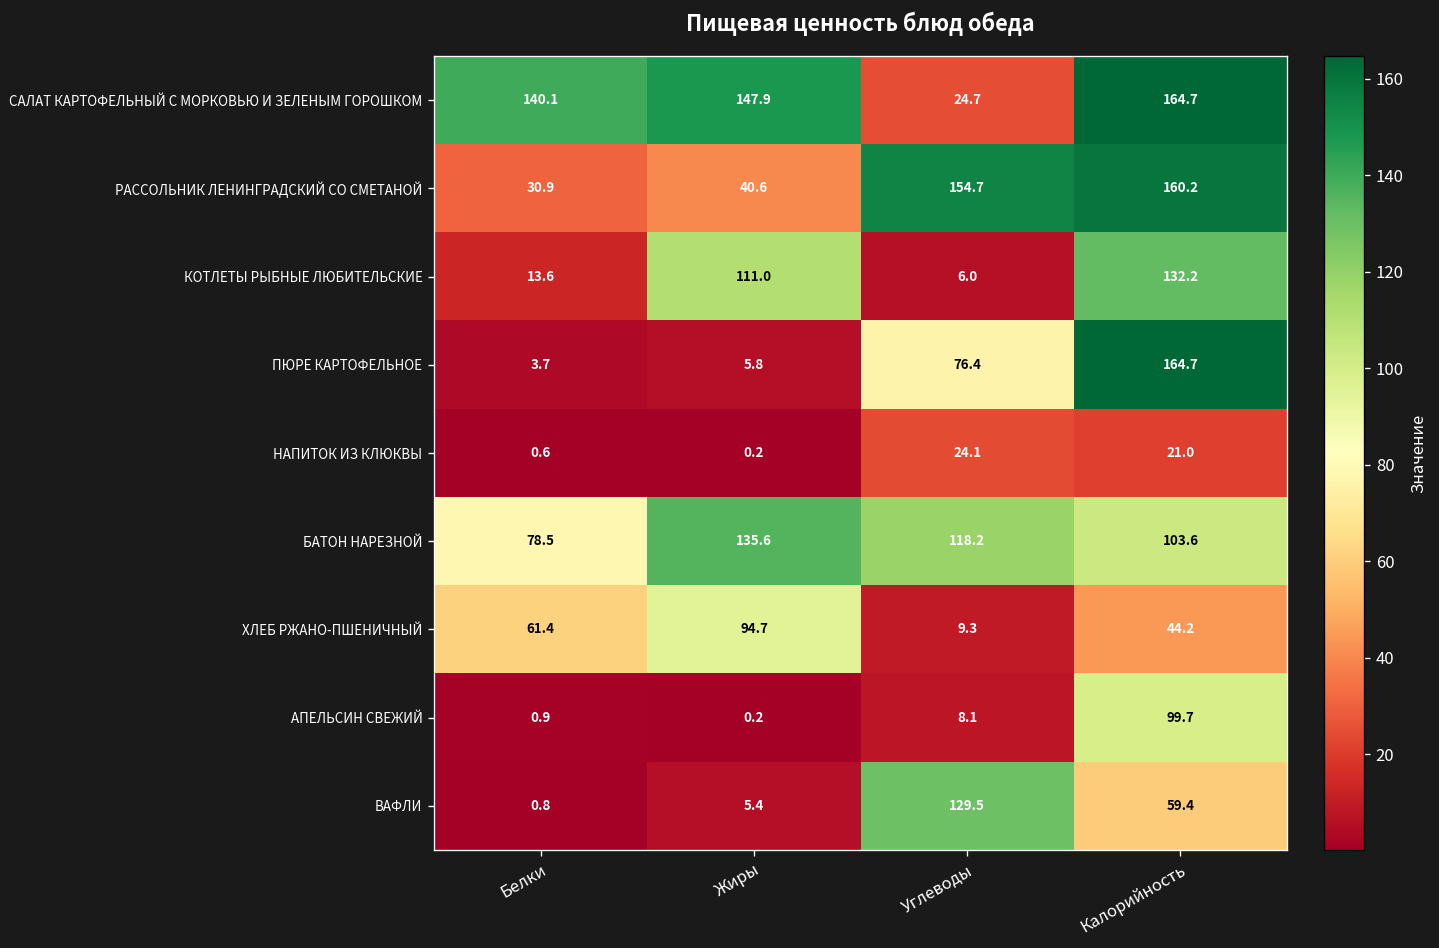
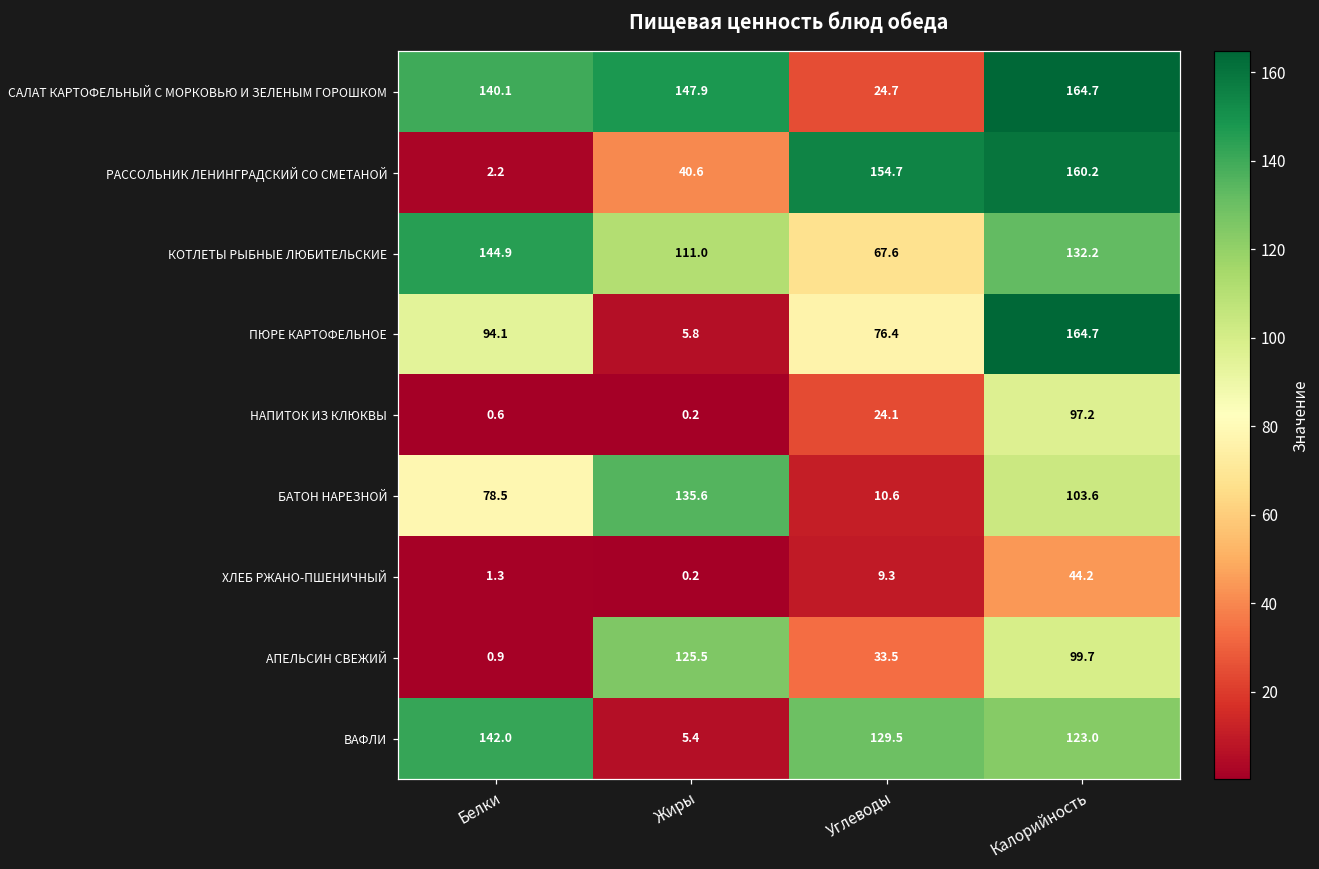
  {
    "САЛАТ КАРТОФЕЛЬНЫЙ С МОРКОВЬЮ И ЗЕЛЕНЫМ ГОРОШКОМ": {
      "Белки": 140.1,
      "Жиры": 147.9,
      "Углеводы": 24.7,
      "Калорийность": 164.7
    },
    "РАССОЛЬНИК ЛЕНИНГРАДСКИЙ СО СМЕТАНОЙ": {
-     "Белки": 30.9,
+     "Белки": 2.2,
      "Жиры": 40.6,
      "Углеводы": 154.7,
      "Калорийность": 160.2
    },
    "КОТЛЕТЫ РЫБНЫЕ ЛЮБИТЕЛЬСКИЕ": {
-     "Белки": 13.6,
+     "Белки": 144.9,
      "Жиры": 111.0,
-     "Углеводы": 6.0,
+     "Углеводы": 67.6,
      "Калорийность": 132.2
    },
    "ПЮРЕ КАРТОФЕЛЬНОЕ": {
-     "Белки": 3.7,
+     "Белки": 94.1,
      "Жиры": 5.8,
      "Углеводы": 76.4,
      "Калорийность": 164.7
    },
    "НАПИТОК ИЗ КЛЮКВЫ": {
      "Белки": 0.6,
      "Жиры": 0.2,
      "Углеводы": 24.1,
-     "Калорийность": 21.0
+     "Калорийность": 97.2
    },
    "БАТОН НАРЕЗНОЙ": {
      "Белки": 78.5,
      "Жиры": 135.6,
-     "Углеводы": 118.2,
+     "Углеводы": 10.6,
      "Калорийность": 103.6
    },
    "ХЛЕБ РЖАНО-ПШЕНИЧНЫЙ": {
-     "Белки": 61.4,
-     "Жиры": 94.7,
+     "Белки": 1.3,
+     "Жиры": 0.2,
      "Углеводы": 9.3,
      "Калорийность": 44.2
    },
    "АПЕЛЬСИН СВЕЖИЙ": {
      "Белки": 0.9,
-     "Жиры": 0.2,
-     "Углеводы": 8.1,
+     "Жиры": 125.5,
+     "Углеводы": 33.5,
      "Калорийность": 99.7
    },
    "ВАФЛИ": {
-     "Белки": 0.8,
+     "Белки": 142.0,
      "Жиры": 5.4,
      "Углеводы": 129.5,
-     "Калорийность": 59.4
+     "Калорийность": 123.0
    }
  }
